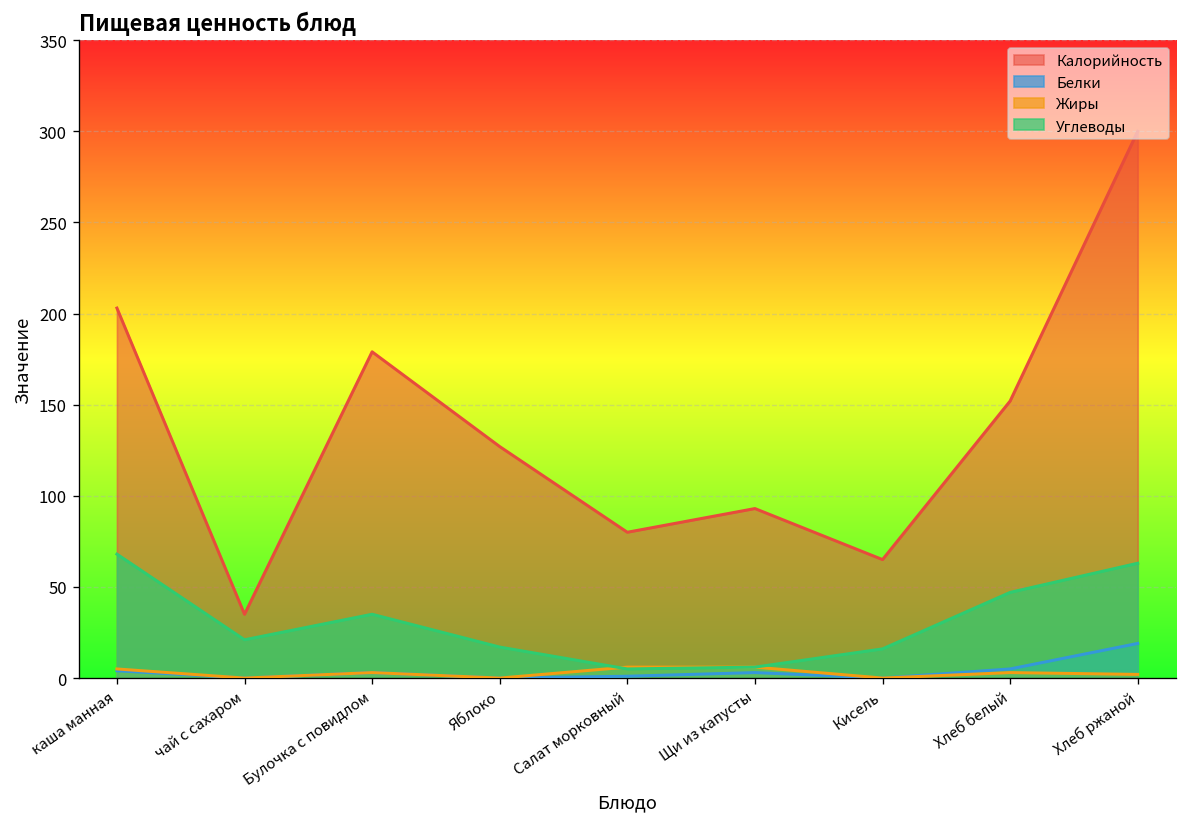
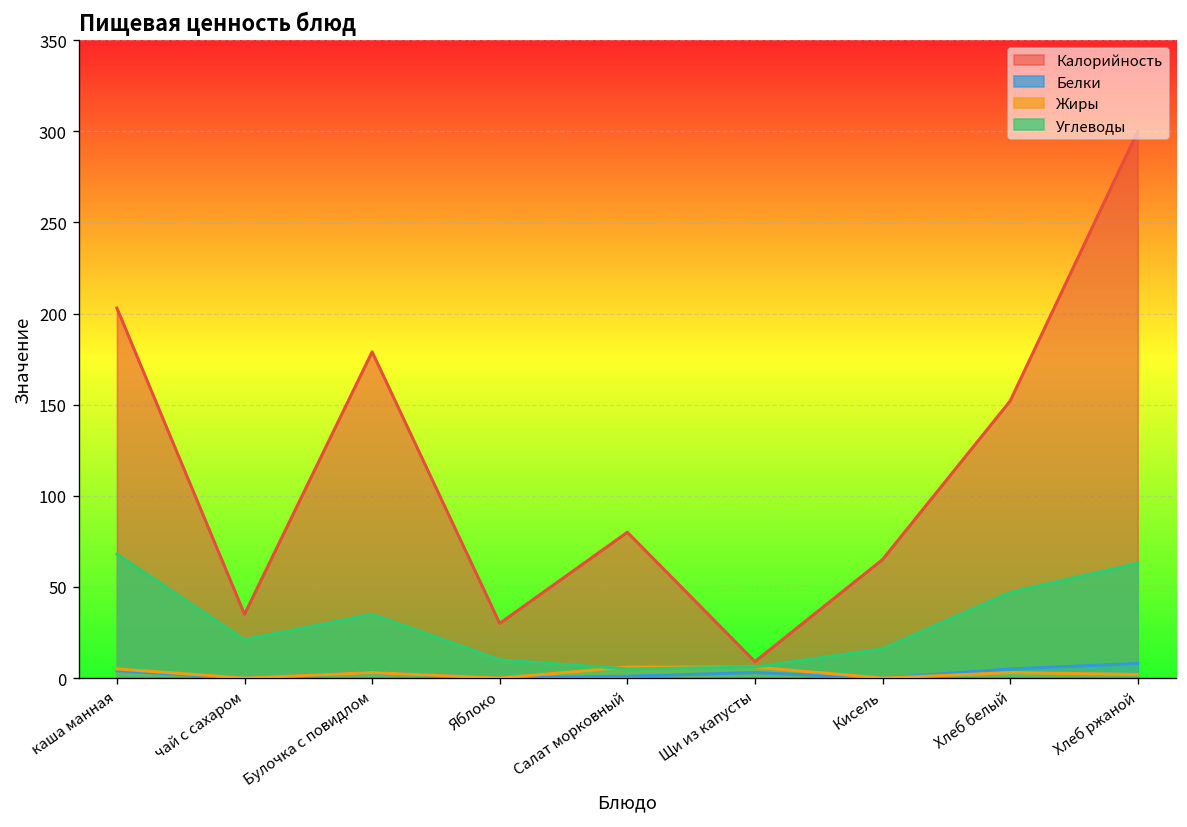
  {
    "Калорийность": {
      "каша манная": 203,
      "чай с сахаром": 35,
      "Булочка с повидлом": 179,
-     "Яблоко": 127,
+     "Яблоко": 30,
      "Салат морковный": 80,
-     "Щи из капусты": 93,
+     "Щи из капусты": 9,
      "Кисель": 65,
      "Хлеб белый": 152
    },
    "Белки": {
      "Салат морковный": 1,
      "Щи из капусты": 3,
      "Хлеб белый": 5,
-     "Хлеб ржаной": 19
+     "Хлеб ржаной": 8
    },
    "Жиры": {
      "Хлеб белый": 3,
      "Хлеб ржаной": 2
    },
    "Углеводы": {
      "каша манная": 68,
      "чай с сахаром": 21,
      "Булочка с повидлом": 35,
-     "Яблоко": 17,
+     "Яблоко": 10,
      "Кисель": 16,
      "Хлеб белый": 47,
      "Хлеб ржаной": 63
    }
  }
